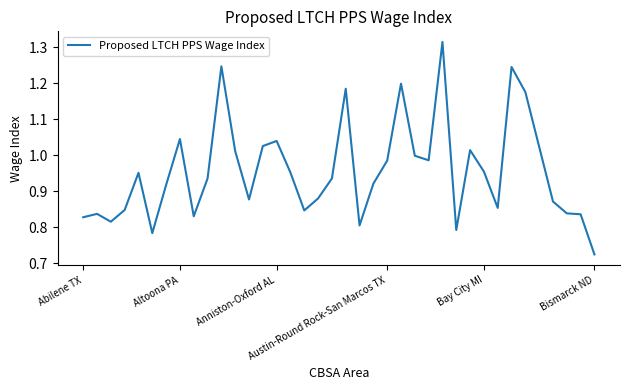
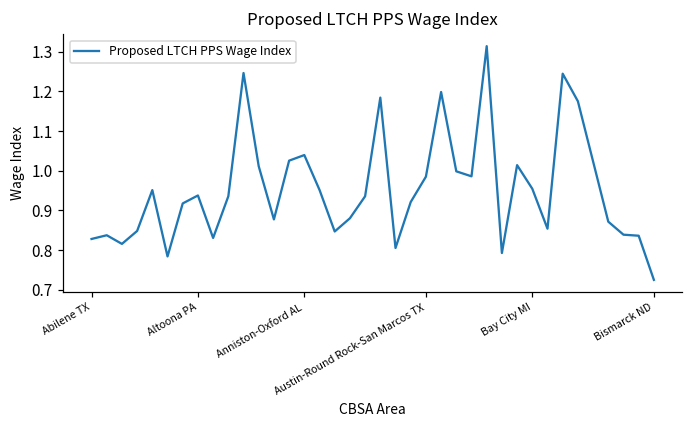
  {
    "Abilene TX": 0.83,
-   "Altoona PA": 1.05,
+   "Altoona PA": 0.94,
    "Anniston-Oxford AL": 1.04,
    "Austin-Round Rock-San Marcos TX": 0.99,
    "Bay City MI": 0.95,
    "Bismarck ND": 0.73
  }
